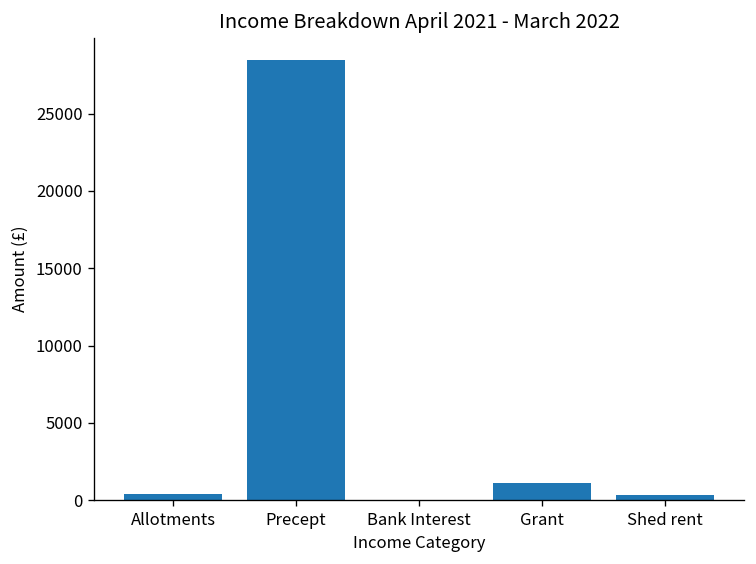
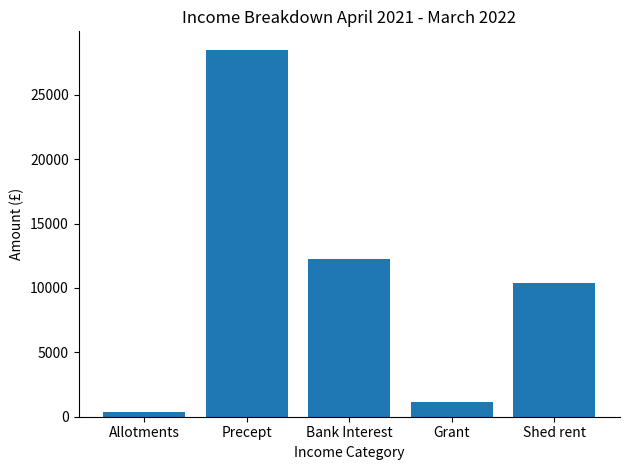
  {
    "Allotments": 400,
    "Precept": 28500,
-   "Bank Interest": 0,
+   "Bank Interest": 12200,
    "Grant": 1100,
-   "Shed rent": 300
+   "Shed rent": 10300
  }
